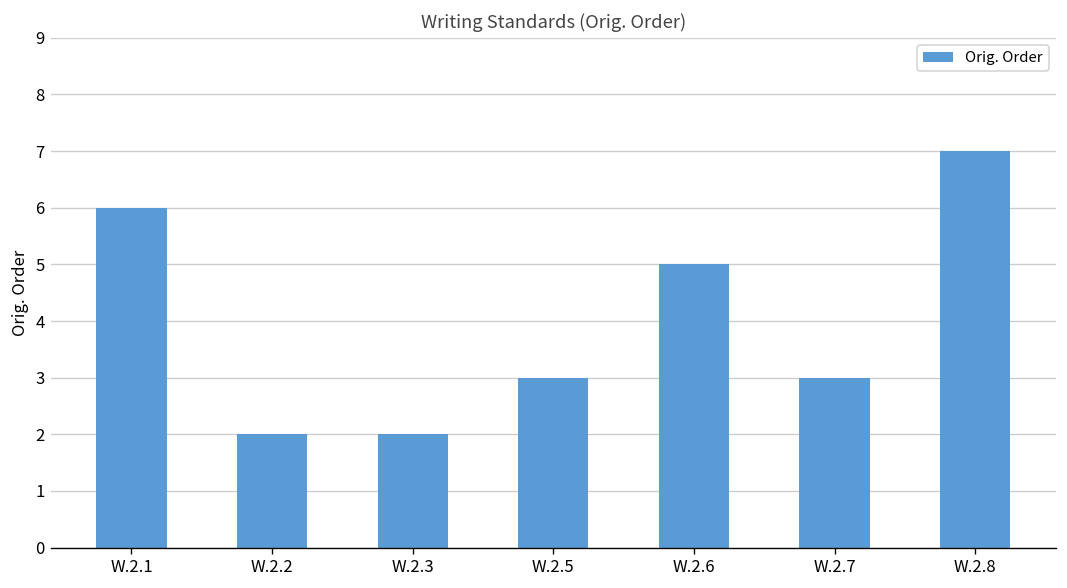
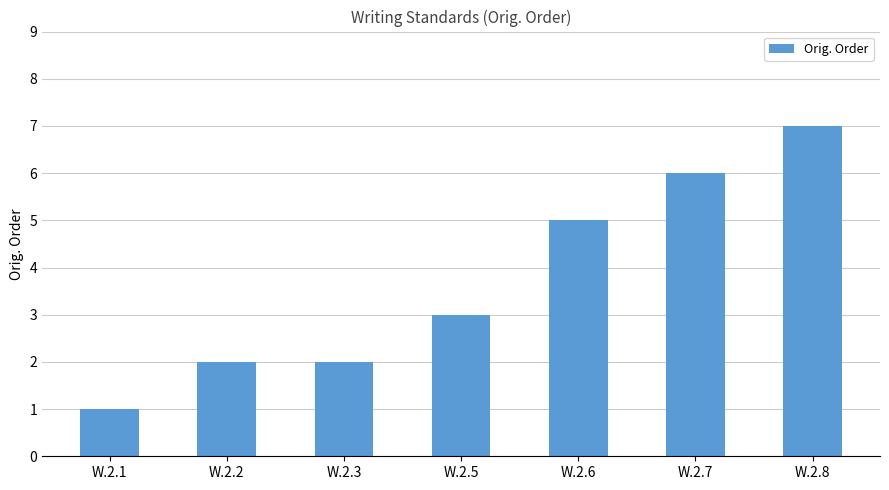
  {
-   "W.2.1": 6,
+   "W.2.1": 1,
    "W.2.2": 2,
    "W.2.3": 2,
    "W.2.5": 3,
    "W.2.6": 5,
-   "W.2.7": 3,
+   "W.2.7": 6,
    "W.2.8": 7
  }
